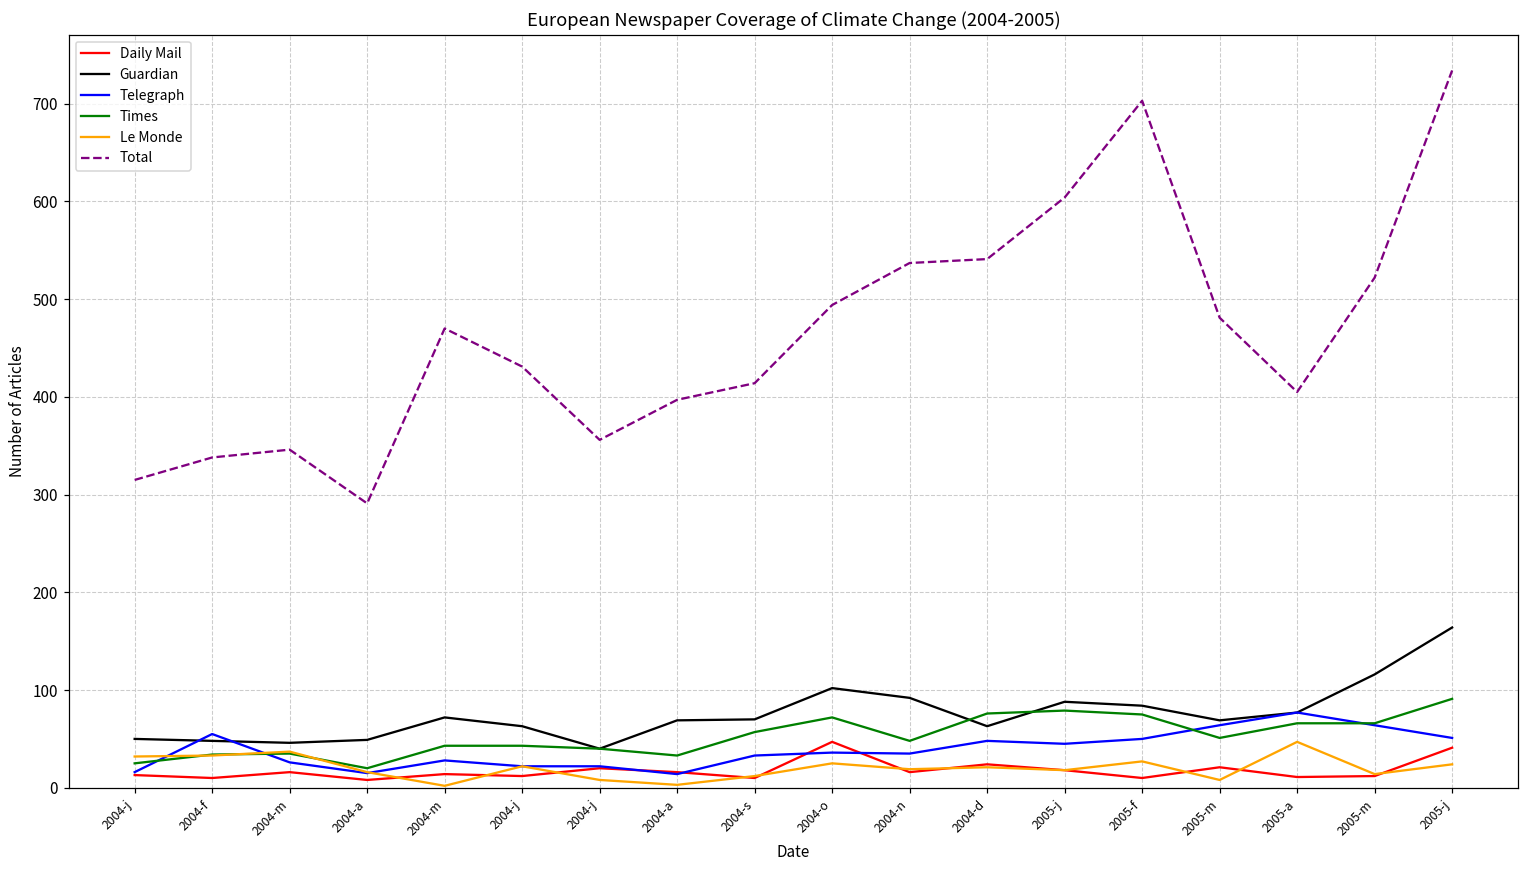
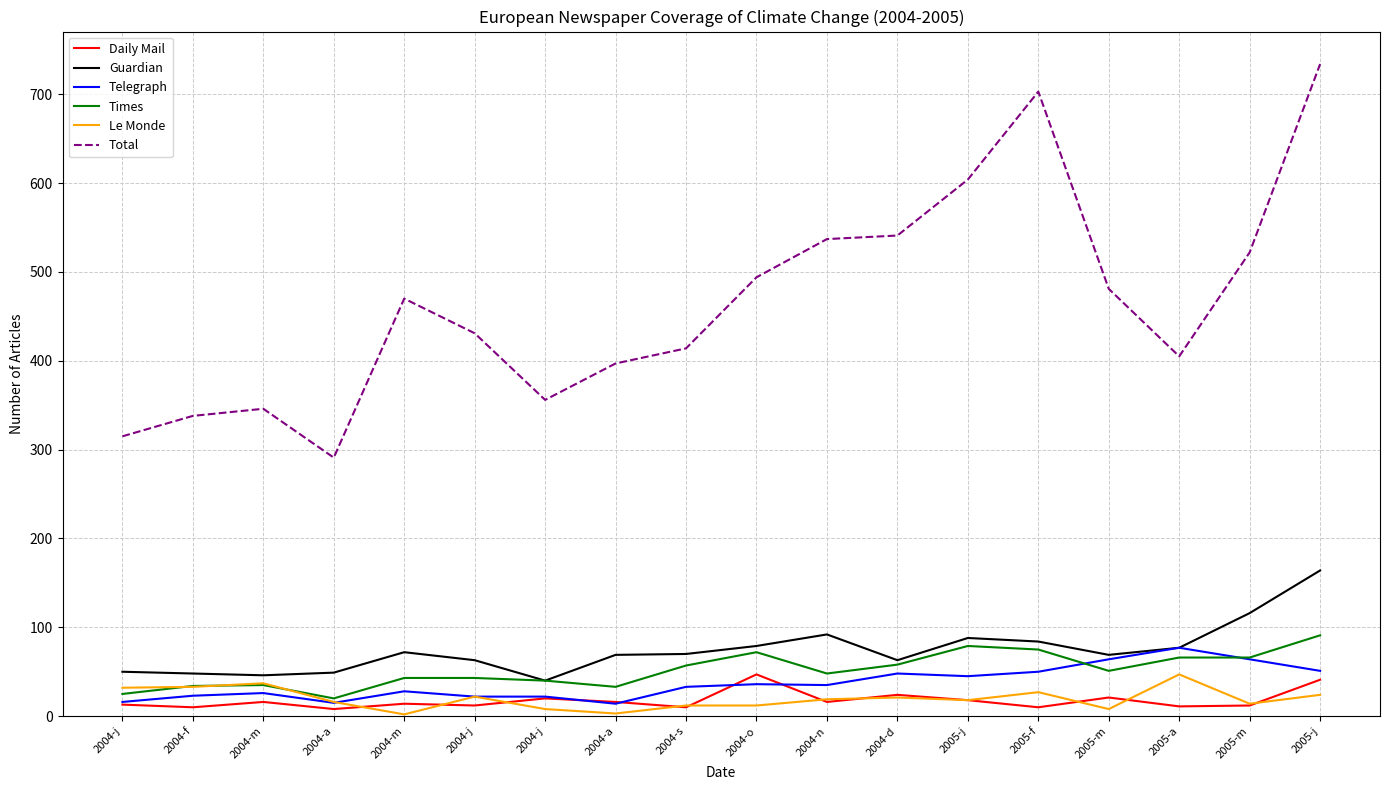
  {
    "Daily Mail": {
      "2004-f": 10,
      "2004-o": 50,
      "2004-n": 20,
      "2004-d": 20,
      "2005-f": 10,
      "2005-a": 10
    },
    "Guardian": {
      "2004-f": 50,
      "2004-s": 70,
-     "2004-o": 100,
+     "2004-o": 80,
      "2004-n": 90,
      "2004-d": 60,
      "2005-f": 80
    },
    "Telegraph": {
-     "2004-f": 60,
+     "2004-f": 20,
      "2004-s": 30,
      "2004-o": 40,
      "2004-n": 40,
      "2004-d": 50,
      "2005-f": 50
    },
    "Times": {
      "2004-s": 60,
      "2004-o": 70,
      "2004-n": 50,
-     "2004-d": 80,
+     "2004-d": 60,
      "2005-f": 80,
      "2005-a": 70
    },
    "Le Monde": {
-     "2004-o": 30,
+     "2004-o": 10,
      "2004-n": 20,
      "2004-d": 20,
      "2005-f": 30,
      "2005-a": 50
    },
    "Total": {
      "2004-f": 340,
      "2004-s": 410,
      "2004-o": 490,
      "2004-n": 540,
      "2004-d": 540,
      "2005-f": 700,
      "2005-a": 410
    }
  }
